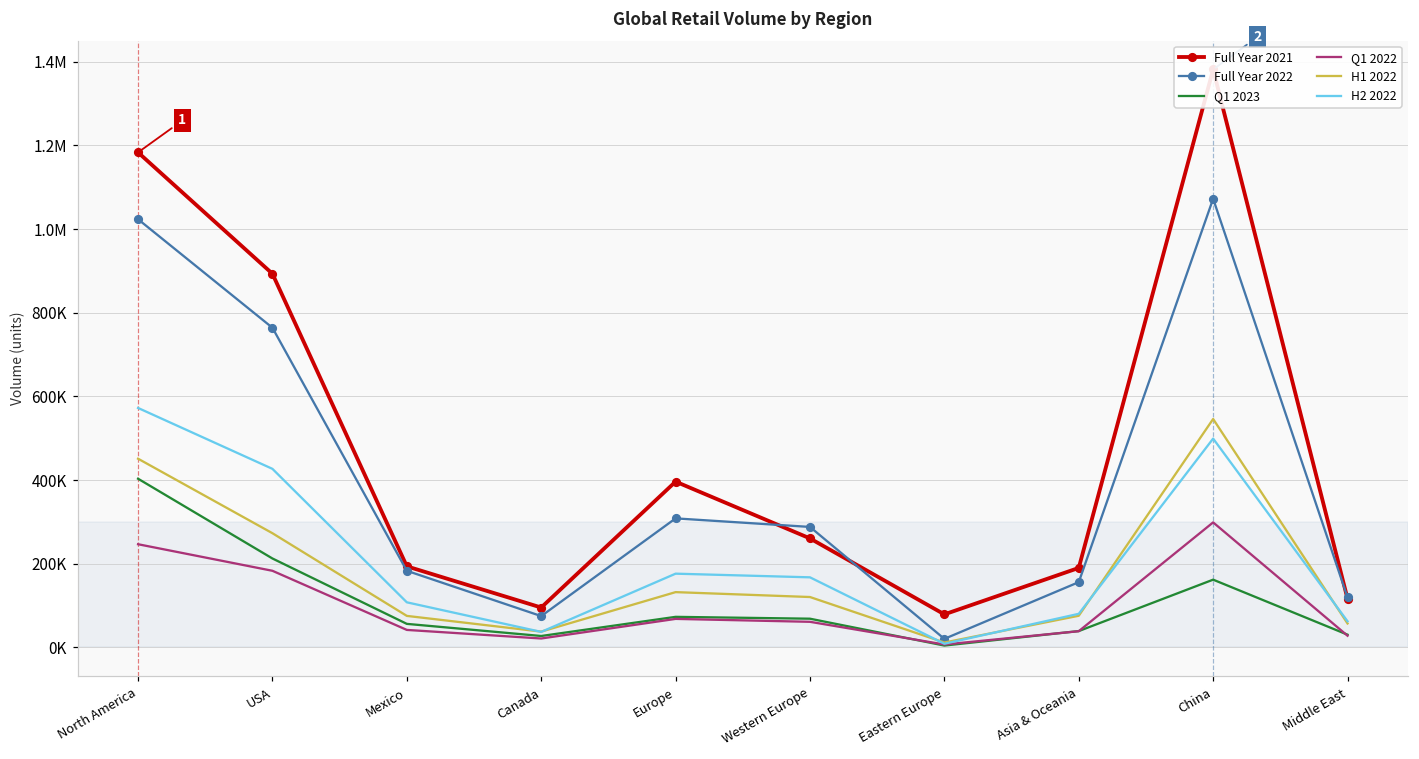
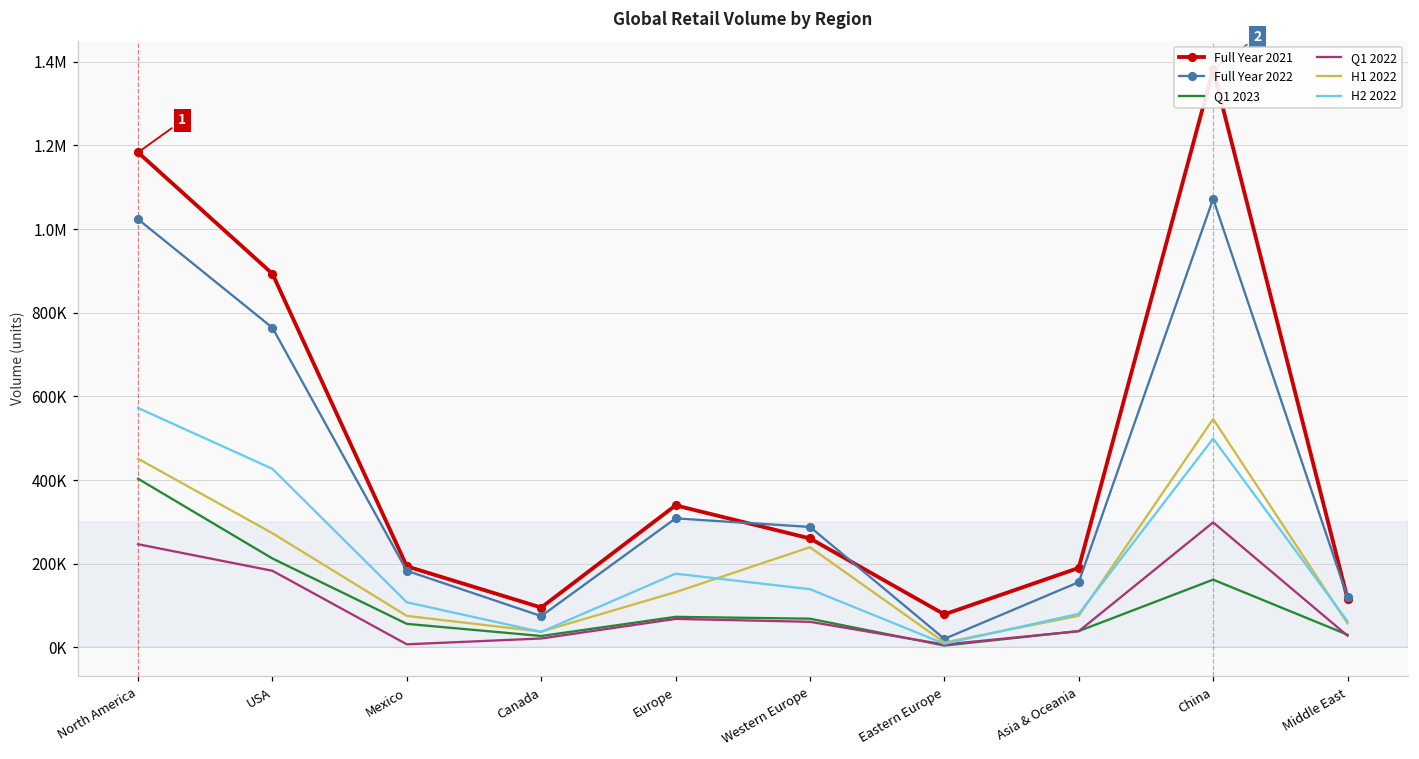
  {
    "Full Year 2021": {
      "North America": 1180000,
      "USA": 890000,
      "Mexico": 190000,
      "Canada": 100000,
-     "Europe": 400000,
+     "Europe": 340000,
      "Western Europe": 260000,
      "Eastern Europe": 80000,
      "Asia & Oceania": 190000
    },
    "Full Year 2022": {
      "North America": 1020000,
      "USA": 760000,
      "Mexico": 180000,
      "Canada": 70000,
      "Europe": 310000,
      "Western Europe": 290000,
      "Eastern Europe": 20000,
      "Asia & Oceania": 160000,
      "China": 1070000
    },
    "Q1 2023": {
      "North America": 400000,
      "USA": 210000,
      "Mexico": 60000,
      "Western Europe": 70000,
      "China": 160000
    },
    "Q1 2022": {
      "North America": 250000,
      "USA": 180000,
-     "Mexico": 40000,
+     "Mexico": 10000,
      "Western Europe": 60000,
      "China": 300000
    },
    "H1 2022": {
      "North America": 450000,
      "USA": 270000,
      "Mexico": 80000,
      "Europe": 130000,
-     "Western Europe": 120000,
+     "Western Europe": 240000,
      "China": 550000
    },
    "H2 2022": {
      "North America": 570000,
      "USA": 430000,
      "Mexico": 110000,
      "Europe": 180000,
-     "Western Europe": 170000,
+     "Western Europe": 140000,
      "China": 500000
    }
  }
